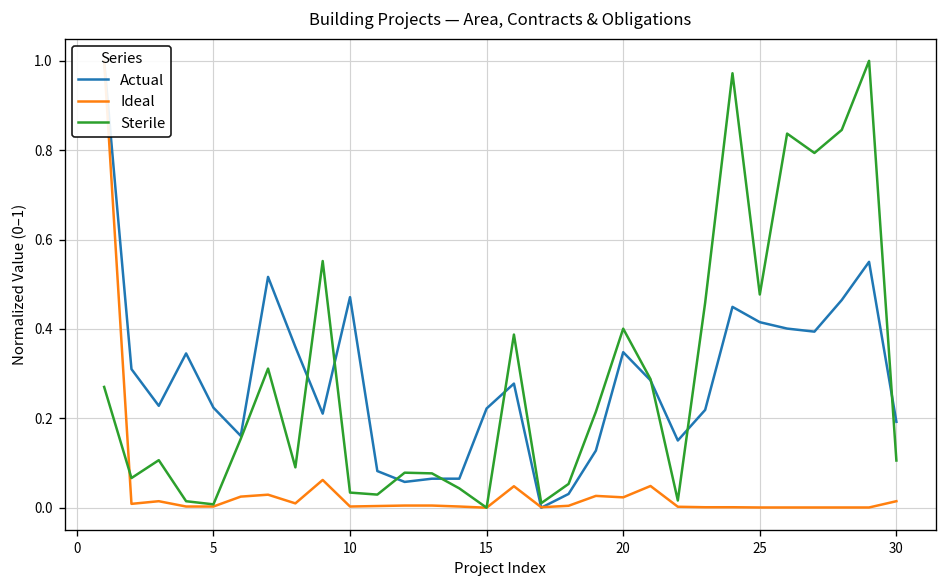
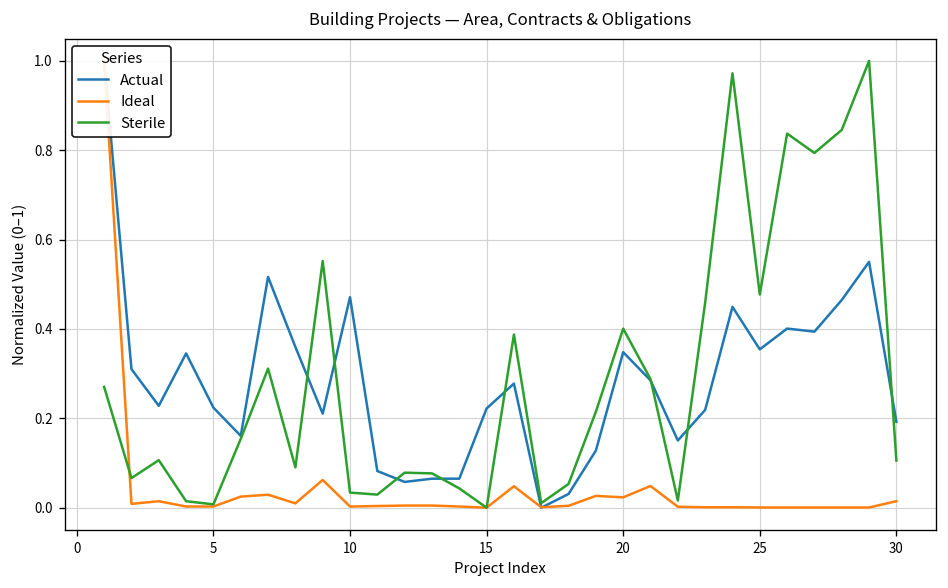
  {
    "Actual": {
      "5": 0.22,
      "10": 0.47,
      "15": 0.22,
      "20": 0.35,
-     "25": 0.42,
+     "25": 0.35,
      "30": 0.19
    },
    "Ideal": {
      "10": 0.00,
      "20": 0.02,
      "25": 0.00,
      "30": 0.01
    },
    "Sterile": {
      "10": 0.03,
      "20": 0.40,
      "25": 0.48,
      "30": 0.11
    }
  }
